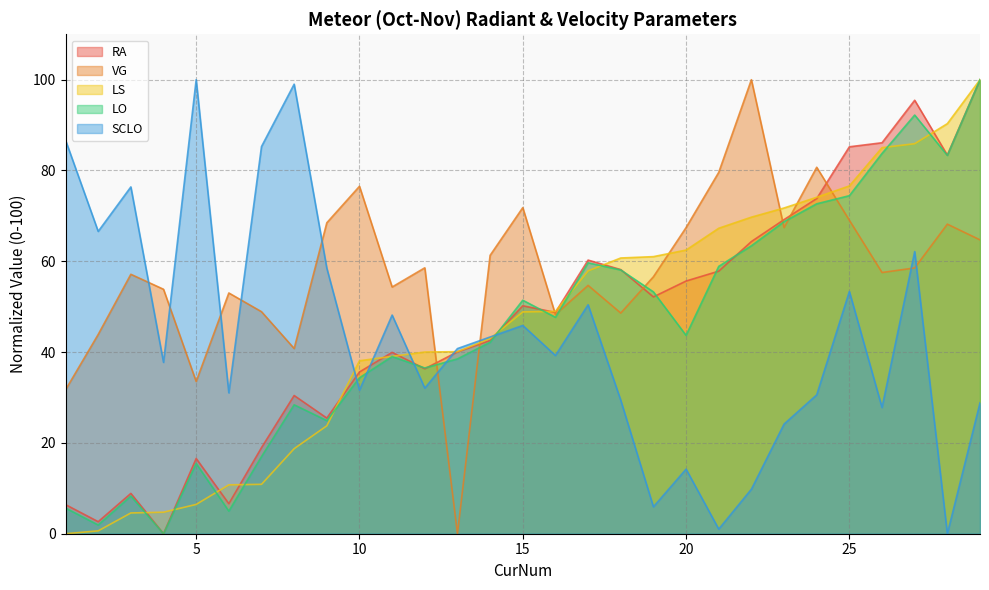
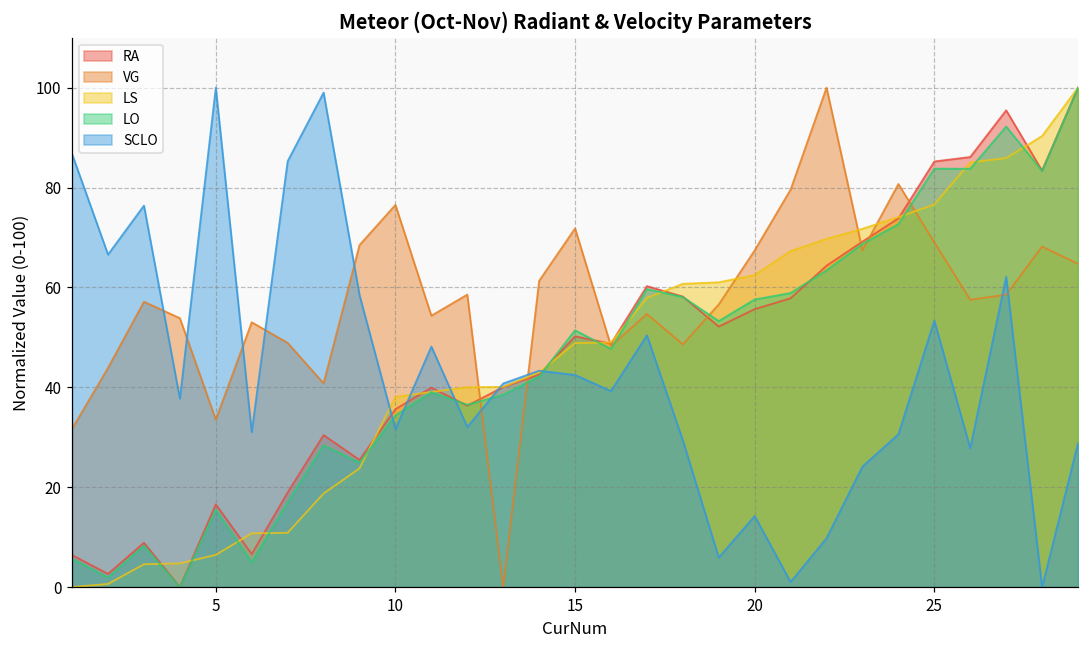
  {
    "LO": {
      "5": 15,
      "10": 34,
      "15": 51,
-     "20": 44,
-     "25": 74
+     "20": 58,
+     "25": 84
    },
    "SCLO": {
      "5": 100,
      "10": 32,
-     "15": 46,
+     "15": 42,
      "20": 14,
      "25": 53
    }
  }
